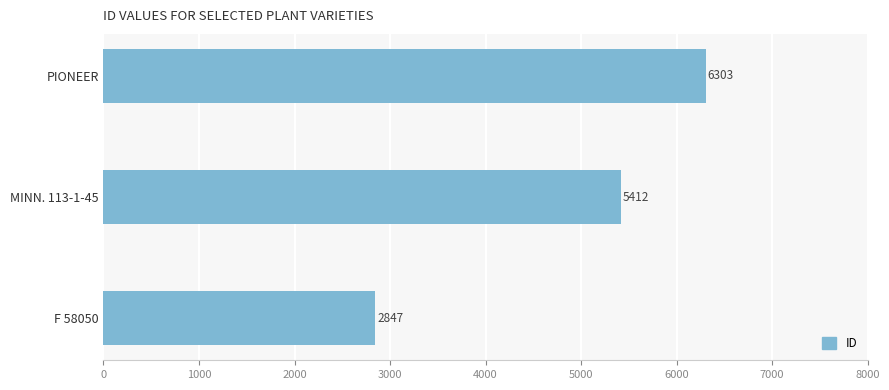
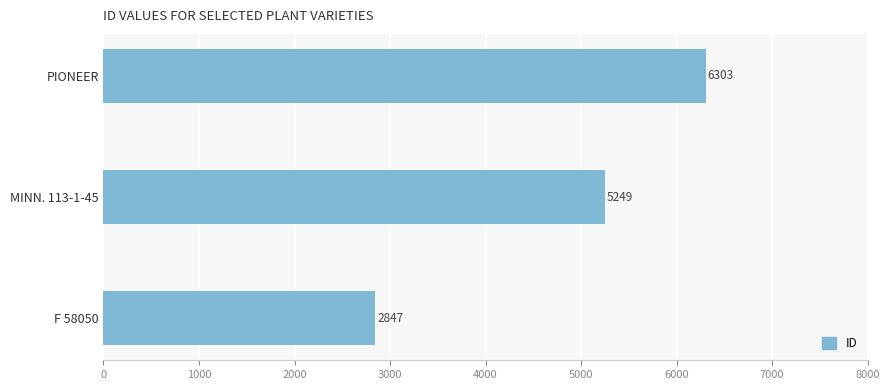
  {
    "PIONEER": 6303,
-   "MINN. 113-1-45": 5412,
+   "MINN. 113-1-45": 5249,
    "F 58050": 2847
  }
